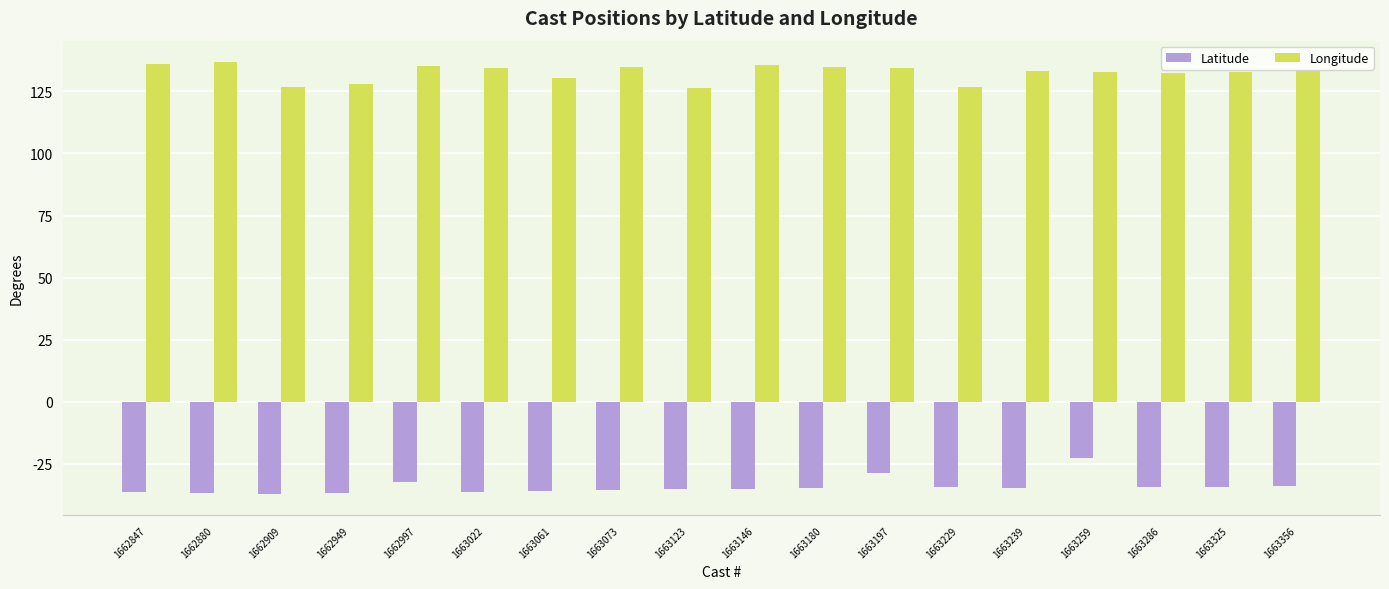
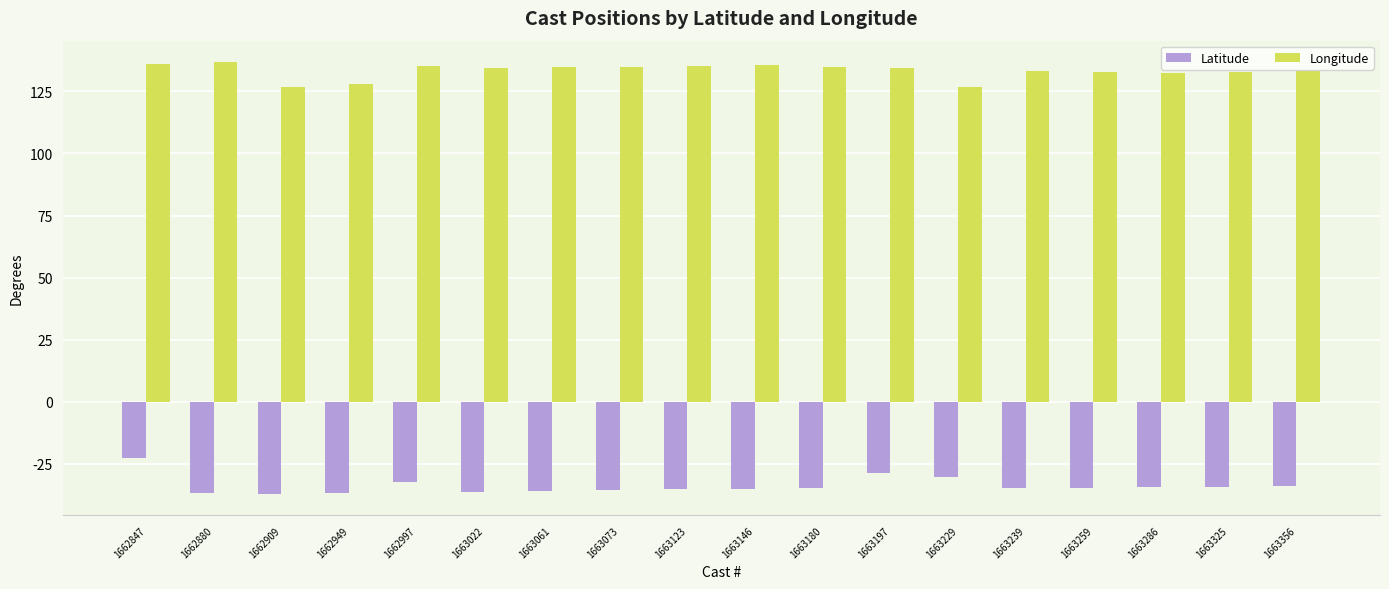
  {
    "Latitude": {
-     "1662847": -36,
+     "1662847": -23,
      "1662880": -37,
      "1662909": -37,
      "1662949": -37,
      "1662997": -32,
      "1663022": -36,
      "1663061": -36,
      "1663073": -36,
      "1663123": -35,
      "1663146": -35,
      "1663180": -35,
      "1663197": -29,
-     "1663229": -34,
+     "1663229": -30,
      "1663239": -34,
-     "1663259": -23,
+     "1663259": -35,
      "1663286": -34,
      "1663325": -34,
      "1663356": -34
    },
    "Longitude": {
      "1662847": 136,
      "1662880": 137,
      "1662909": 127,
      "1662949": 128,
      "1662997": 135,
      "1663022": 134,
-     "1663061": 131,
+     "1663061": 135,
      "1663073": 135,
-     "1663123": 126,
+     "1663123": 135,
      "1663146": 136,
      "1663180": 135,
      "1663197": 134,
      "1663229": 127,
      "1663239": 133,
      "1663259": 133,
      "1663286": 132,
      "1663325": 133,
      "1663356": 133
    }
  }
